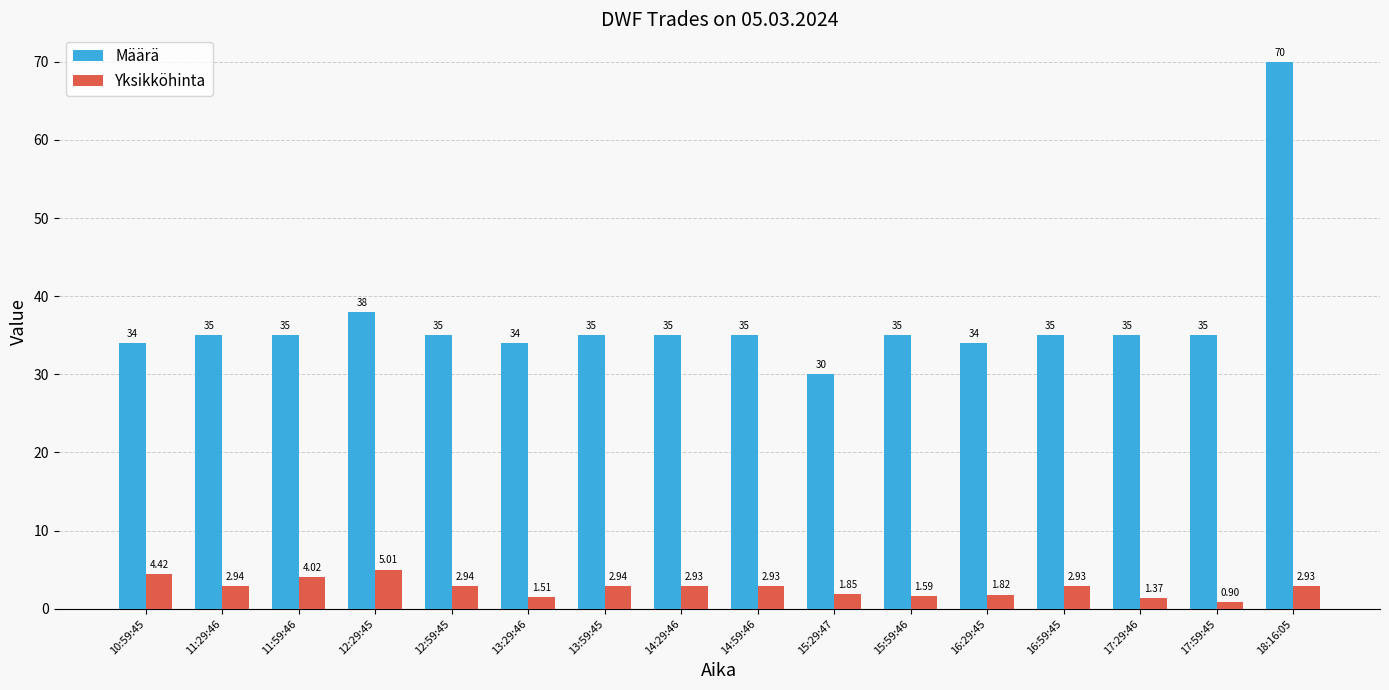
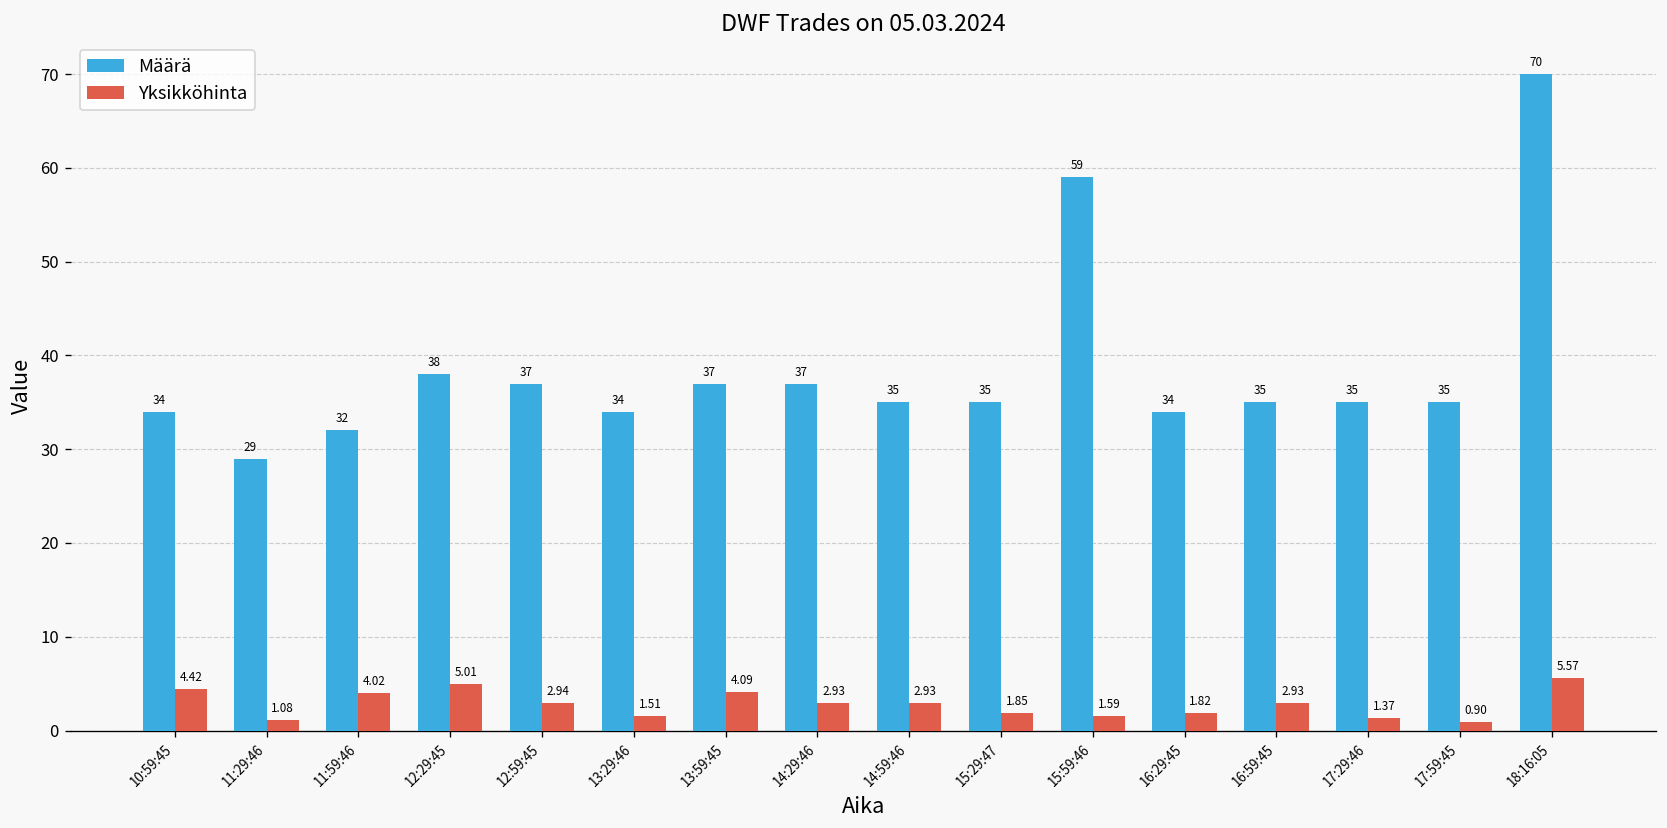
  {
    "Määrä": {
      "10:59:45": 34,
-     "11:29:46": 35,
-     "11:59:46": 35,
+     "11:29:46": 29,
+     "11:59:46": 32,
      "12:29:45": 38,
-     "12:59:45": 35,
+     "12:59:45": 37,
      "13:29:46": 34,
-     "13:59:45": 35,
-     "14:29:46": 35,
+     "13:59:45": 37,
+     "14:29:46": 37,
      "14:59:46": 35,
-     "15:29:47": 30,
-     "15:59:46": 35,
+     "15:29:47": 35,
+     "15:59:46": 59,
      "16:29:45": 34,
      "16:59:45": 35,
      "17:29:46": 35,
      "17:59:45": 35,
      "18:16:05": 70
    },
    "Yksikköhinta": {
      "10:59:45": 4.42,
-     "11:29:46": 2.94,
+     "11:29:46": 1.08,
      "11:59:46": 4.02,
      "12:29:45": 5.01,
      "12:59:45": 2.94,
      "13:29:46": 1.51,
-     "13:59:45": 2.94,
+     "13:59:45": 4.09,
      "14:29:46": 2.93,
      "14:59:46": 2.93,
      "15:29:47": 1.85,
      "15:59:46": 1.59,
      "16:29:45": 1.82,
      "16:59:45": 2.93,
      "17:29:46": 1.37,
      "17:59:45": 0.90,
-     "18:16:05": 2.93
+     "18:16:05": 5.57
    }
  }
